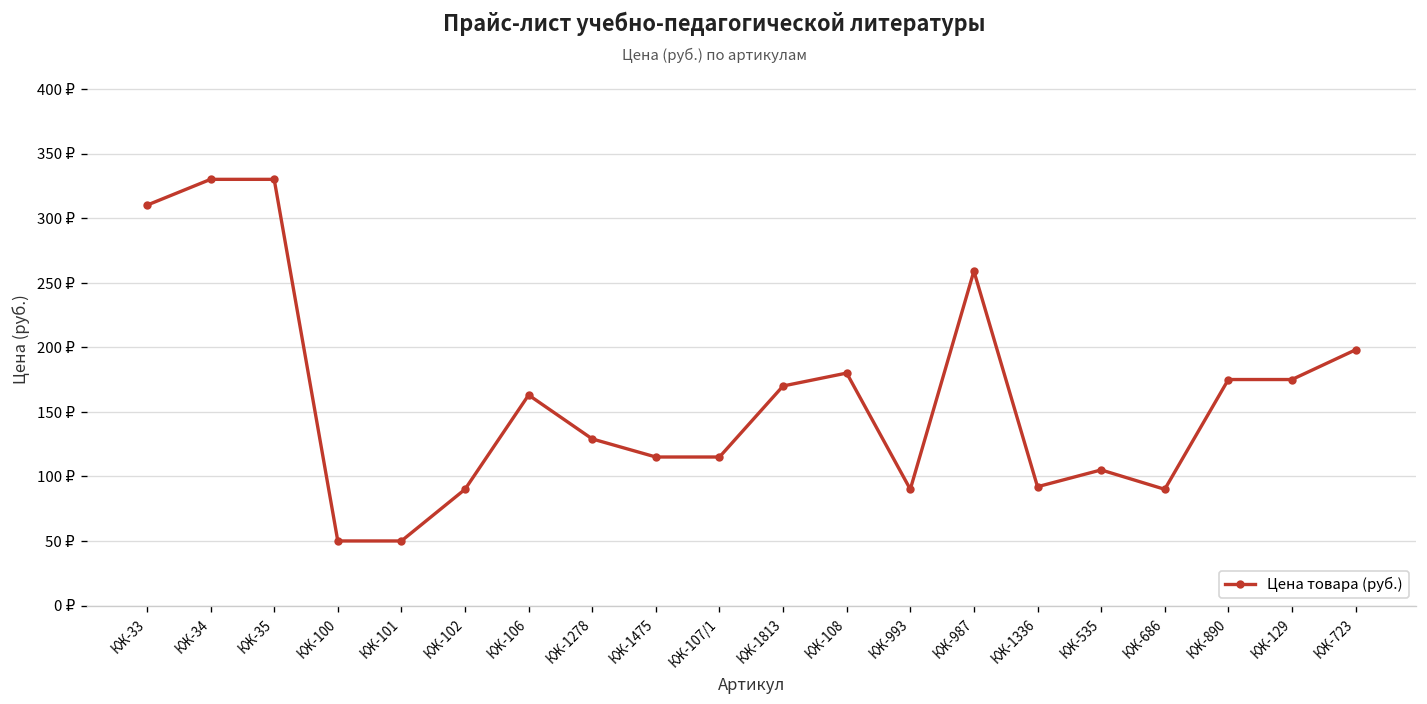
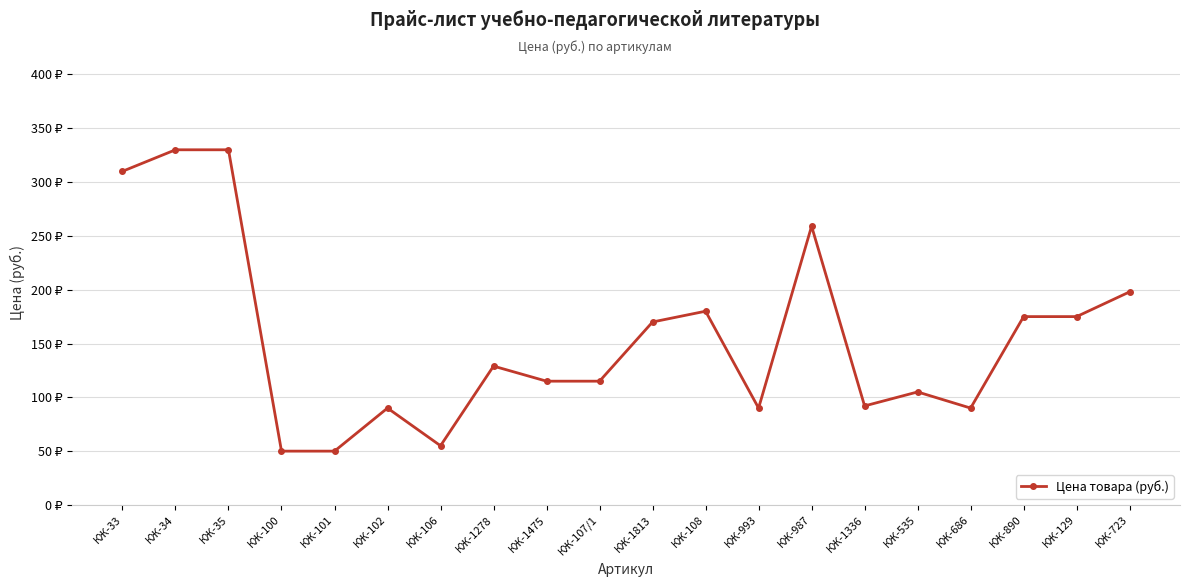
  {
    "КЖ-33": "310 ₽",
    "КЖ-34": "330 ₽",
    "КЖ-35": "330 ₽",
    "КЖ-100": "50 ₽",
    "КЖ-101": "50 ₽",
    "КЖ-102": "90 ₽",
-   "КЖ-106": "163 ₽",
+   "КЖ-106": "55 ₽",
    "КЖ-1278": "129 ₽",
    "КЖ-1475": "115 ₽",
    "КЖ-107/1": "115 ₽",
    "КЖ-1813": "170 ₽",
    "КЖ-108": "180 ₽",
    "КЖ-993": "90 ₽",
    "КЖ-987": "259 ₽",
    "КЖ-1336": "92 ₽",
    "КЖ-535": "105 ₽",
    "КЖ-686": "90 ₽",
    "КЖ-890": "175 ₽",
    "КЖ-129": "175 ₽",
    "КЖ-723": "198 ₽"
  }
